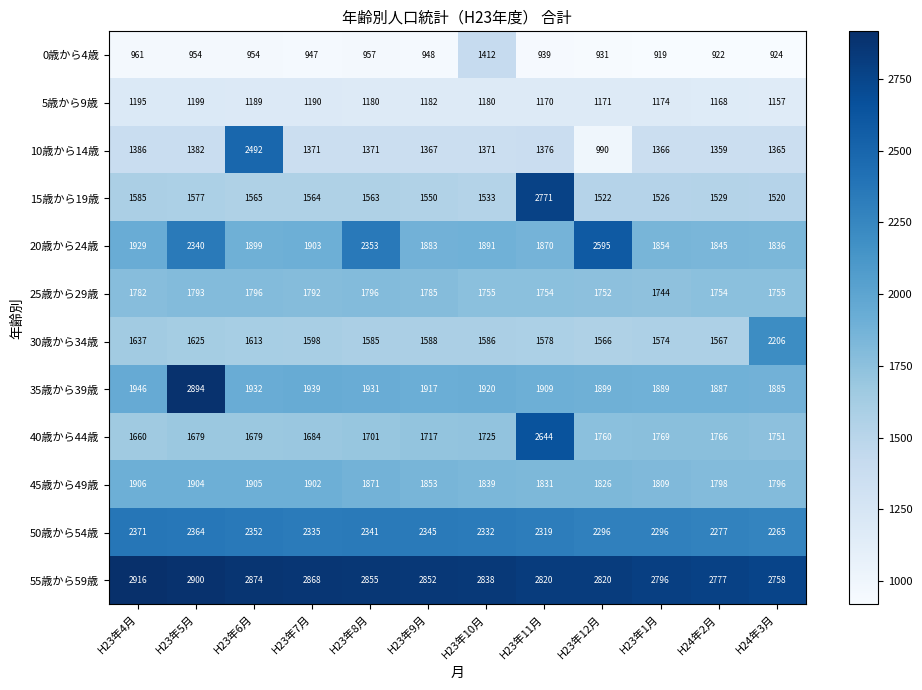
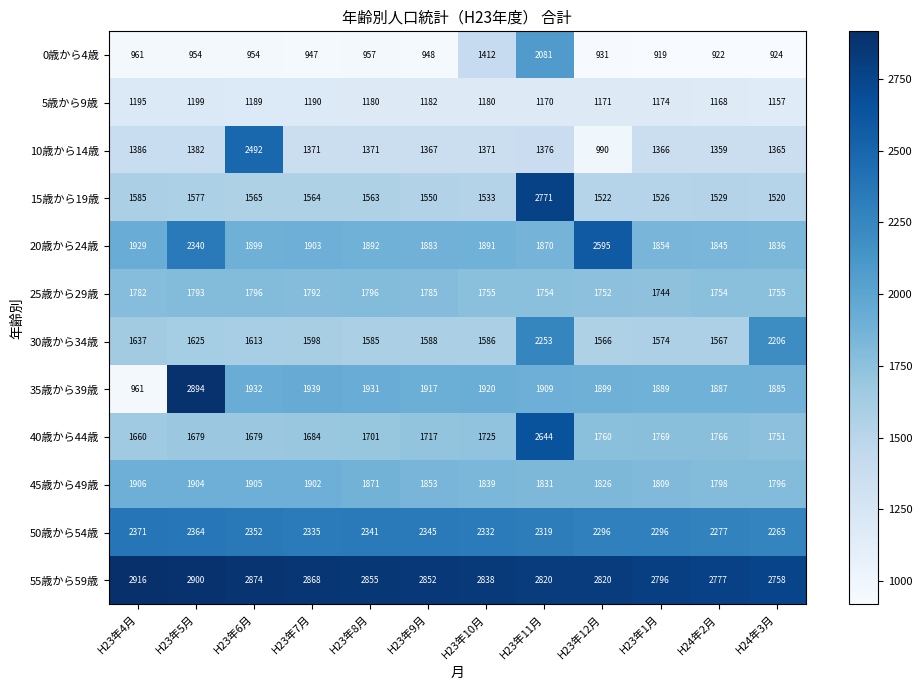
  {
    "0歳から4歳": {
      "H23年4月": 961,
      "H23年5月": 954,
      "H23年6月": 954,
      "H23年7月": 947,
      "H23年8月": 957,
      "H23年9月": 948,
      "H23年10月": 1412,
-     "H23年11月": 939,
+     "H23年11月": 2081,
      "H23年12月": 931,
      "H23年1月": 919,
      "H24年2月": 922,
      "H24年3月": 924
    },
    "5歳から9歳": {
      "H23年4月": 1195,
      "H23年5月": 1199,
      "H23年6月": 1189,
      "H23年7月": 1190,
      "H23年8月": 1180,
      "H23年9月": 1182,
      "H23年10月": 1180,
      "H23年11月": 1170,
      "H23年12月": 1171,
      "H23年1月": 1174,
      "H24年2月": 1168,
      "H24年3月": 1157
    },
    "10歳から14歳": {
      "H23年4月": 1386,
      "H23年5月": 1382,
      "H23年6月": 2492,
      "H23年7月": 1371,
      "H23年8月": 1371,
      "H23年9月": 1367,
      "H23年10月": 1371,
      "H23年11月": 1376,
      "H23年12月": 990,
      "H23年1月": 1366,
      "H24年2月": 1359,
      "H24年3月": 1365
    },
    "15歳から19歳": {
      "H23年4月": 1585,
      "H23年5月": 1577,
      "H23年6月": 1565,
      "H23年7月": 1564,
      "H23年8月": 1563,
      "H23年9月": 1550,
      "H23年10月": 1533,
      "H23年11月": 2771,
      "H23年12月": 1522,
      "H23年1月": 1526,
      "H24年2月": 1529,
      "H24年3月": 1520
    },
    "20歳から24歳": {
      "H23年4月": 1929,
      "H23年5月": 2340,
      "H23年6月": 1899,
      "H23年7月": 1903,
-     "H23年8月": 2353,
+     "H23年8月": 1892,
      "H23年9月": 1883,
      "H23年10月": 1891,
      "H23年11月": 1870,
      "H23年12月": 2595,
      "H23年1月": 1854,
      "H24年2月": 1845,
      "H24年3月": 1836
    },
    "25歳から29歳": {
      "H23年4月": 1782,
      "H23年5月": 1793,
      "H23年6月": 1796,
      "H23年7月": 1792,
      "H23年8月": 1796,
      "H23年9月": 1785,
      "H23年10月": 1755,
      "H23年11月": 1754,
      "H23年12月": 1752,
      "H23年1月": 1744,
      "H24年2月": 1754,
      "H24年3月": 1755
    },
    "30歳から34歳": {
      "H23年4月": 1637,
      "H23年5月": 1625,
      "H23年6月": 1613,
      "H23年7月": 1598,
      "H23年8月": 1585,
      "H23年9月": 1588,
      "H23年10月": 1586,
-     "H23年11月": 1578,
+     "H23年11月": 2253,
      "H23年12月": 1566,
      "H23年1月": 1574,
      "H24年2月": 1567,
      "H24年3月": 2206
    },
    "35歳から39歳": {
-     "H23年4月": 1946,
+     "H23年4月": 961,
      "H23年5月": 2894,
      "H23年6月": 1932,
      "H23年7月": 1939,
      "H23年8月": 1931,
      "H23年9月": 1917,
      "H23年10月": 1920,
      "H23年11月": 1909,
      "H23年12月": 1899,
      "H23年1月": 1889,
      "H24年2月": 1887,
      "H24年3月": 1885
    },
    "40歳から44歳": {
      "H23年4月": 1660,
      "H23年5月": 1679,
      "H23年6月": 1679,
      "H23年7月": 1684,
      "H23年8月": 1701,
      "H23年9月": 1717,
      "H23年10月": 1725,
      "H23年11月": 2644,
      "H23年12月": 1760,
      "H23年1月": 1769,
      "H24年2月": 1766,
      "H24年3月": 1751
    },
    "45歳から49歳": {
      "H23年4月": 1906,
      "H23年5月": 1904,
      "H23年6月": 1905,
      "H23年7月": 1902,
      "H23年8月": 1871,
      "H23年9月": 1853,
      "H23年10月": 1839,
      "H23年11月": 1831,
      "H23年12月": 1826,
      "H23年1月": 1809,
      "H24年2月": 1798,
      "H24年3月": 1796
    },
    "50歳から54歳": {
      "H23年4月": 2371,
      "H23年5月": 2364,
      "H23年6月": 2352,
      "H23年7月": 2335,
      "H23年8月": 2341,
      "H23年9月": 2345,
      "H23年10月": 2332,
      "H23年11月": 2319,
      "H23年12月": 2296,
      "H23年1月": 2296,
      "H24年2月": 2277,
      "H24年3月": 2265
    },
    "55歳から59歳": {
      "H23年4月": 2916,
      "H23年5月": 2900,
      "H23年6月": 2874,
      "H23年7月": 2868,
      "H23年8月": 2855,
      "H23年9月": 2852,
      "H23年10月": 2838,
      "H23年11月": 2820,
      "H23年12月": 2820,
      "H23年1月": 2796,
      "H24年2月": 2777,
      "H24年3月": 2758
    }
  }
